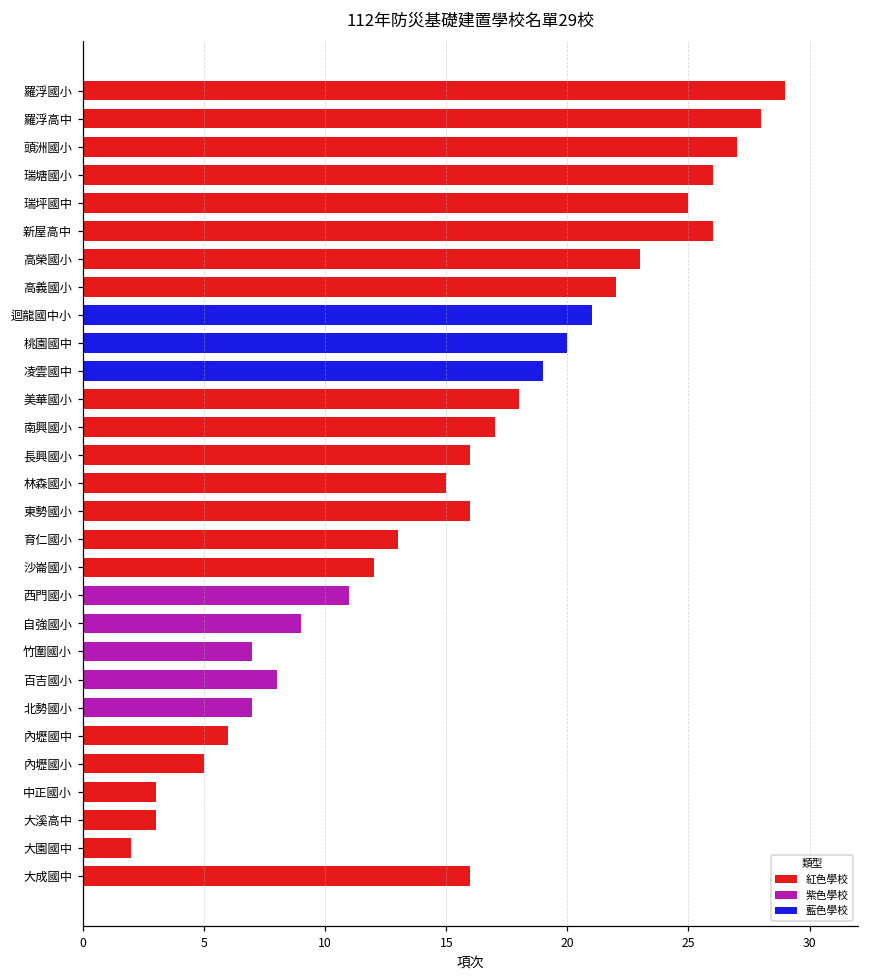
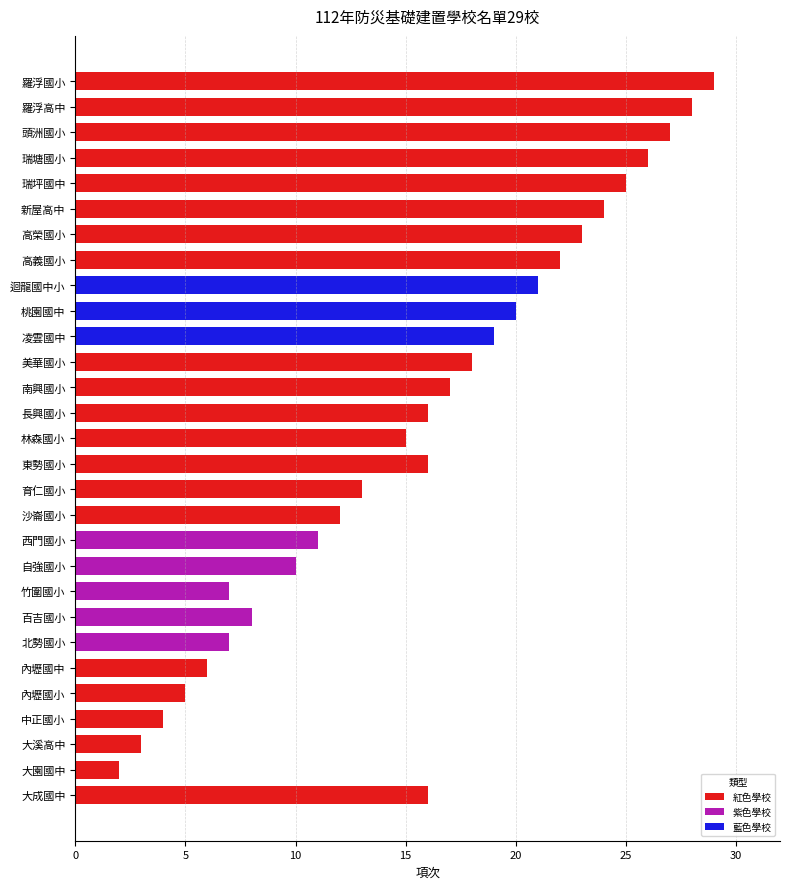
  {
    "羅浮國小": 29,
    "羅浮高中": 28,
    "頭洲國小": 27,
    "瑞塘國小": 26,
    "瑞坪國中": 25,
-   "新屋高中": 26,
+   "新屋高中": 24,
    "高榮國小": 23,
    "高義國小": 22,
    "迴龍國中小": 21,
    "桃園國中": 20,
    "凌雲國中": 19,
    "美華國小": 18,
    "南興國小": 17,
    "長興國小": 16,
    "林森國小": 15,
    "東勢國小": 16,
    "育仁國小": 13,
    "沙崙國小": 12,
    "西門國小": 11,
-   "自強國小": 9,
+   "自強國小": 10,
    "竹圍國小": 7,
    "百吉國小": 8,
    "北勢國小": 7,
    "內壢國中": 6,
    "內壢國小": 5,
-   "中正國小": 3,
+   "中正國小": 4,
    "大溪高中": 3,
    "大園國中": 2,
    "大成國中": 16
  }
